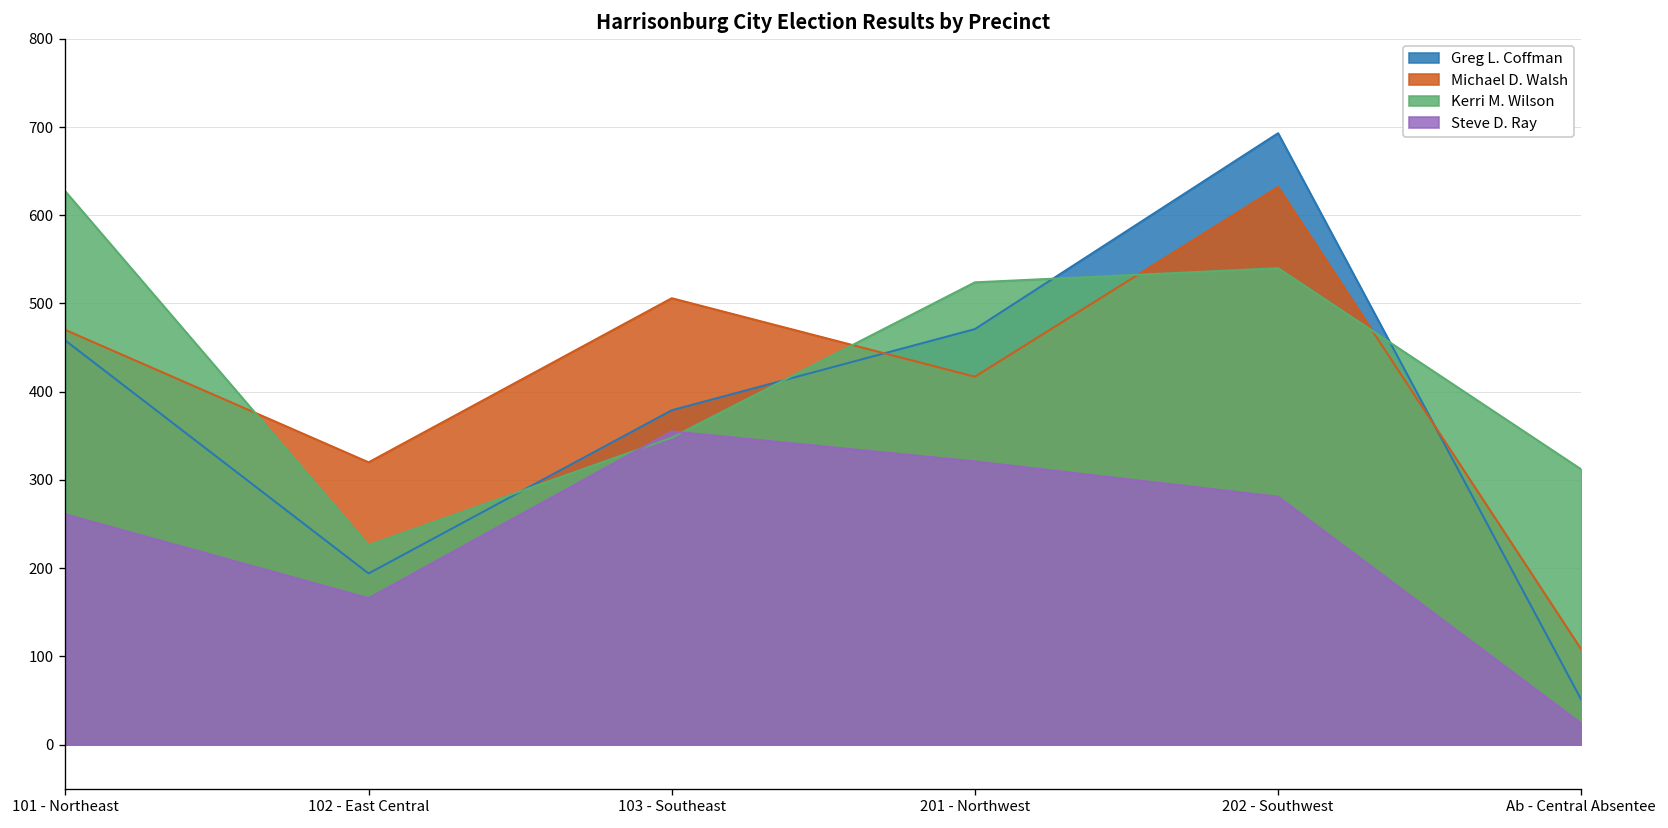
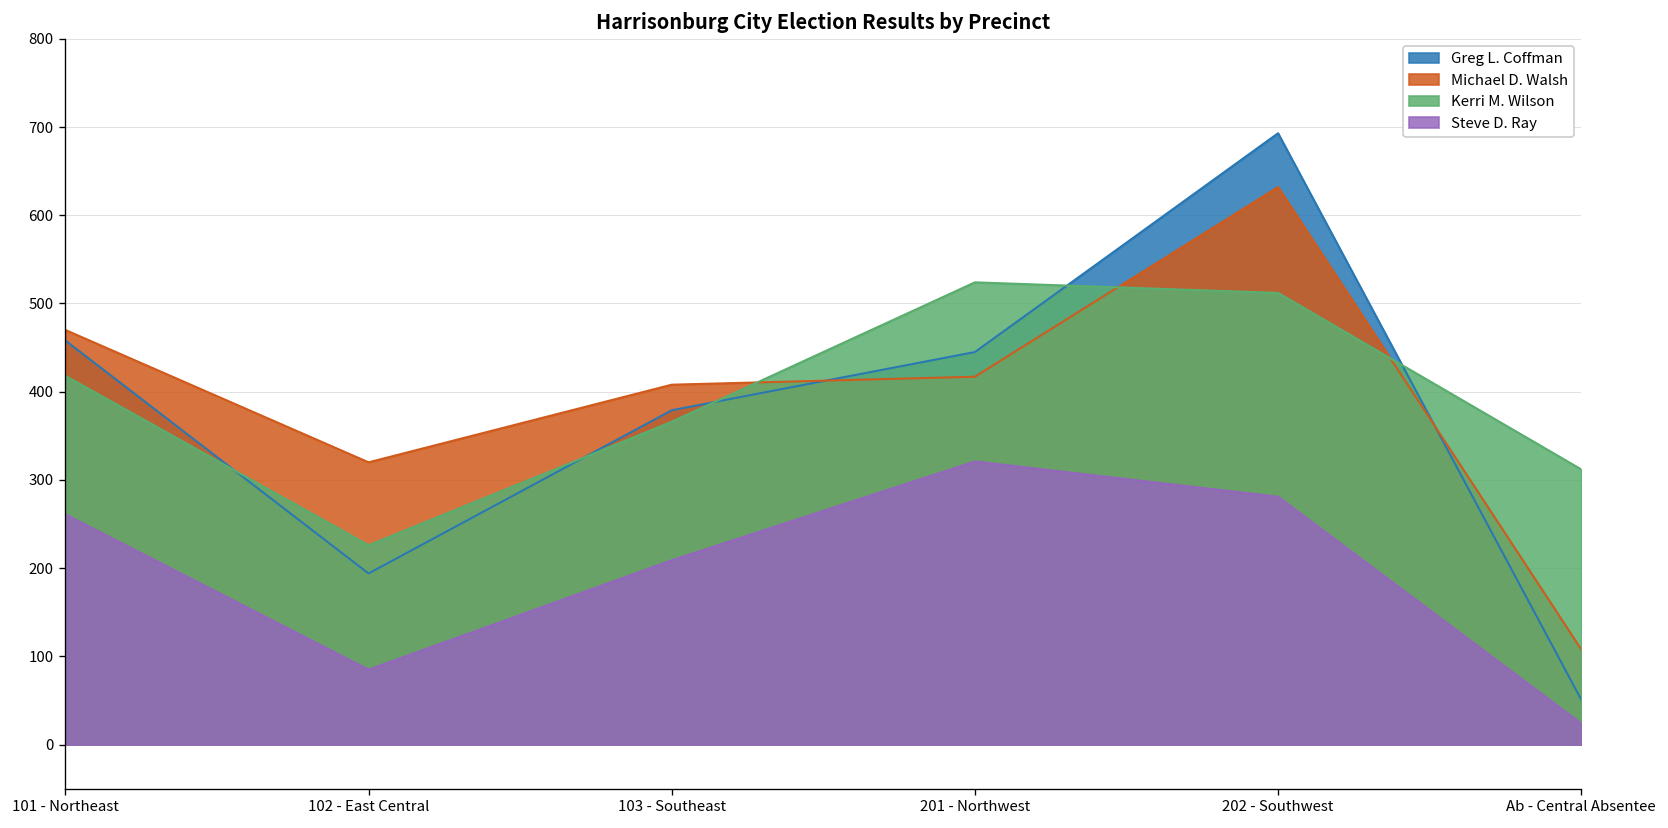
  {
    "Greg L. Coffman": {
      "101 - Northeast": 460,
      "102 - East Central": 190,
      "103 - Southeast": 380,
-     "201 - Northwest": 470,
+     "201 - Northwest": 450,
      "202 - Southwest": 690,
      "Ab - Central Absentee": 50
    },
    "Michael D. Walsh": {
      "101 - Northeast": 470,
      "102 - East Central": 320,
-     "103 - Southeast": 510,
+     "103 - Southeast": 410,
      "201 - Northwest": 420,
      "202 - Southwest": 630,
      "Ab - Central Absentee": 110
    },
    "Kerri M. Wilson": {
-     "101 - Northeast": 630,
+     "101 - Northeast": 420,
      "102 - East Central": 230,
-     "103 - Southeast": 350,
+     "103 - Southeast": 370,
      "201 - Northwest": 520,
-     "202 - Southwest": 540,
+     "202 - Southwest": 510,
      "Ab - Central Absentee": 310
    },
    "Steve D. Ray": {
      "101 - Northeast": 260,
-     "102 - East Central": 170,
-     "103 - Southeast": 360,
+     "102 - East Central": 90,
+     "103 - Southeast": 210,
      "201 - Northwest": 320,
      "202 - Southwest": 280,
      "Ab - Central Absentee": 20
    }
  }
